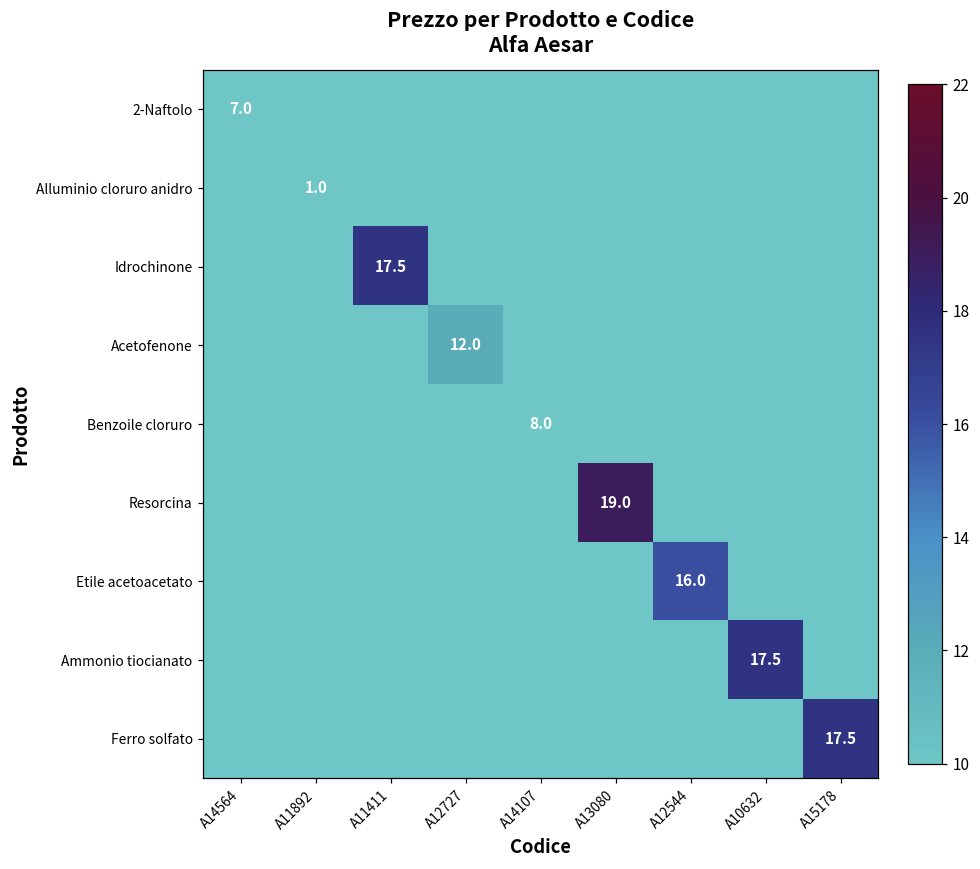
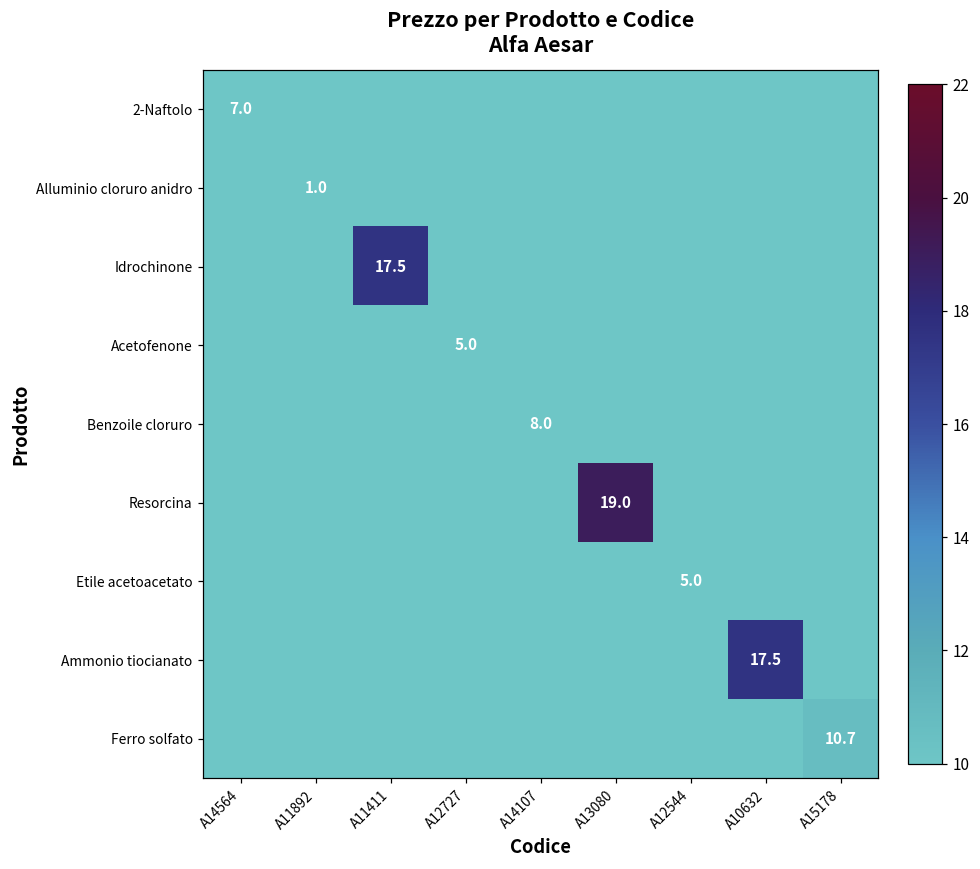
  {
    "2-Naftolo": {
      "A14564": 7.0
    },
    "Alluminio cloruro anidro": {
      "A11892": 1.0
    },
    "Idrochinone": {
      "A11411": 17.5
    },
    "Acetofenone": {
-     "A12727": 12.0
+     "A12727": 5.0
    },
    "Benzoile cloruro": {
      "A14107": 8.0
    },
    "Resorcina": {
      "A13080": 19.0
    },
    "Etile acetoacetato": {
-     "A12544": 16.0
+     "A12544": 5.0
    },
    "Ammonio tiocianato": {
      "A10632": 17.5
    },
    "Ferro solfato": {
-     "A15178": 17.5
+     "A15178": 10.7
    }
  }
